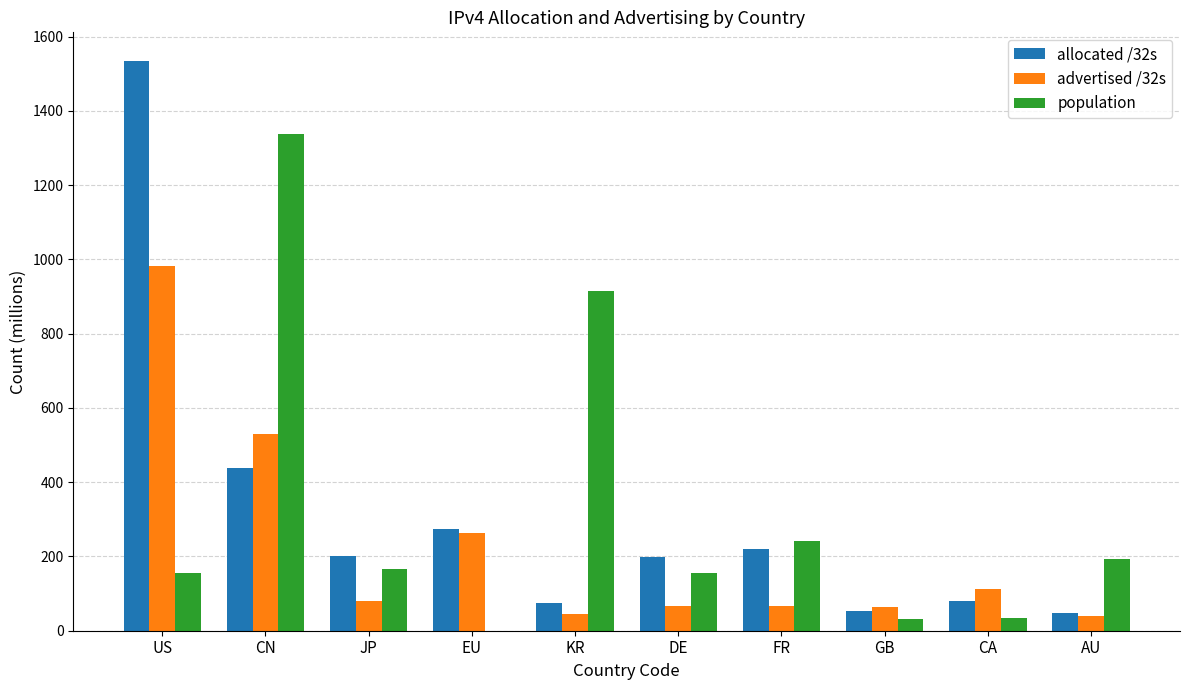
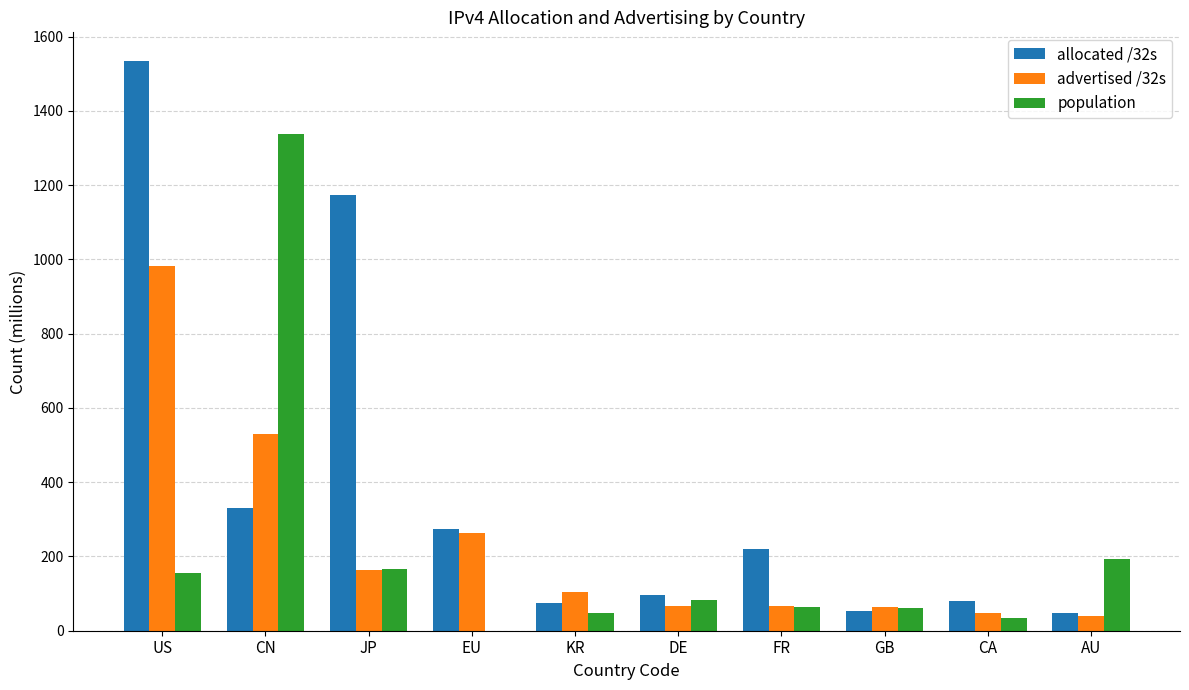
  {
    "allocated /32s": {
      "US": 1530,
-     "CN": 440,
-     "JP": 200,
+     "CN": 330,
+     "JP": 1170,
      "EU": 270,
      "KR": 70,
-     "DE": 200,
+     "DE": 100,
      "FR": 220,
      "GB": 50,
      "CA": 80,
      "AU": 50
    },
    "advertised /32s": {
      "US": 980,
      "CN": 530,
-     "JP": 80,
+     "JP": 160,
      "EU": 260,
-     "KR": 50,
+     "KR": 100,
      "DE": 70,
      "FR": 70,
      "GB": 60,
-     "CA": 110,
+     "CA": 50,
      "AU": 40
    },
    "population": {
      "US": 160,
      "CN": 1340,
      "JP": 170,
      "EU": 0,
-     "KR": 920,
-     "DE": 150,
-     "FR": 240,
-     "GB": 30,
+     "KR": 50,
+     "DE": 80,
+     "FR": 60,
+     "GB": 60,
      "CA": 30,
      "AU": 190
    }
  }
